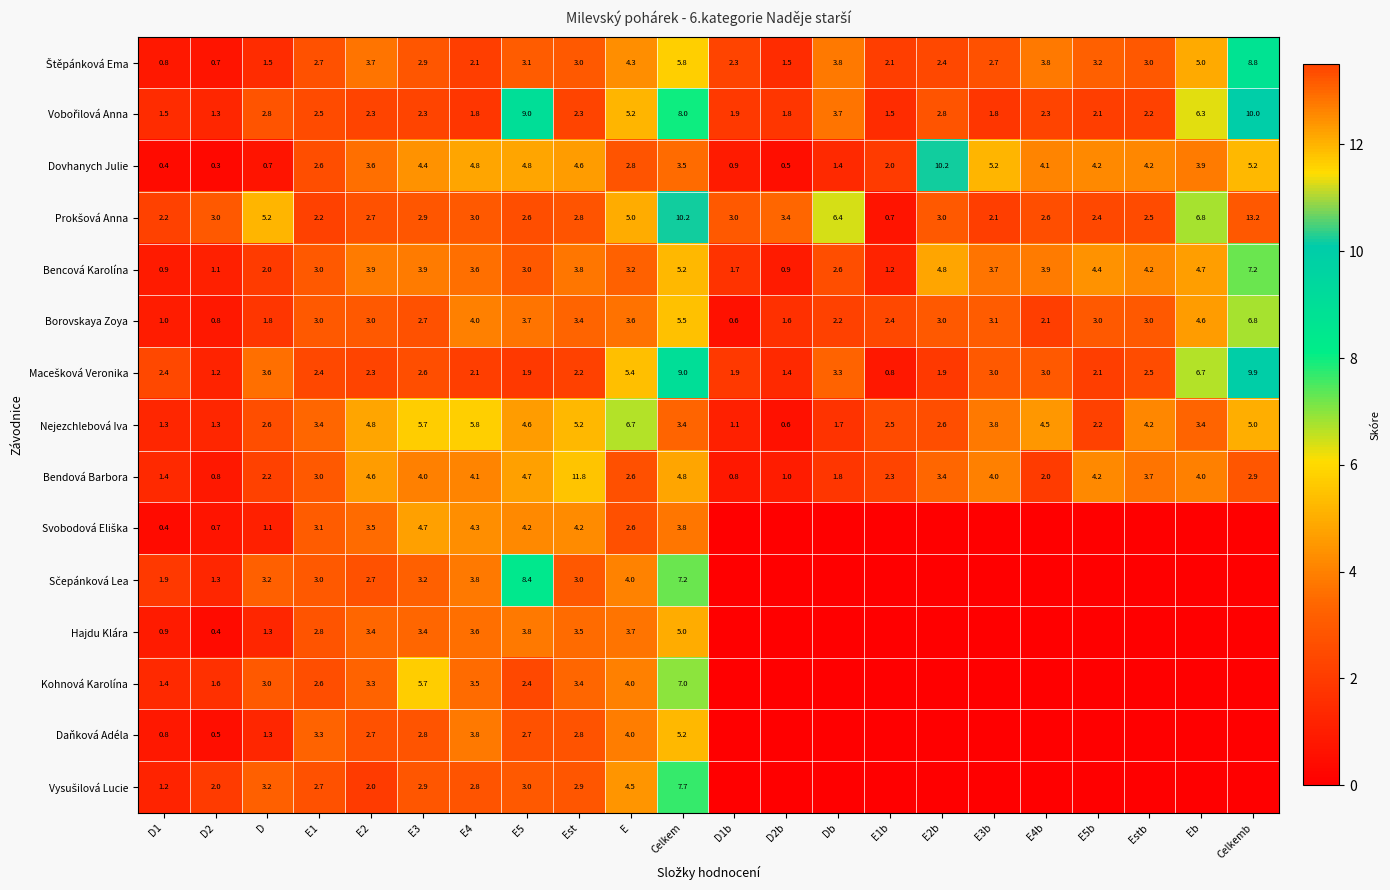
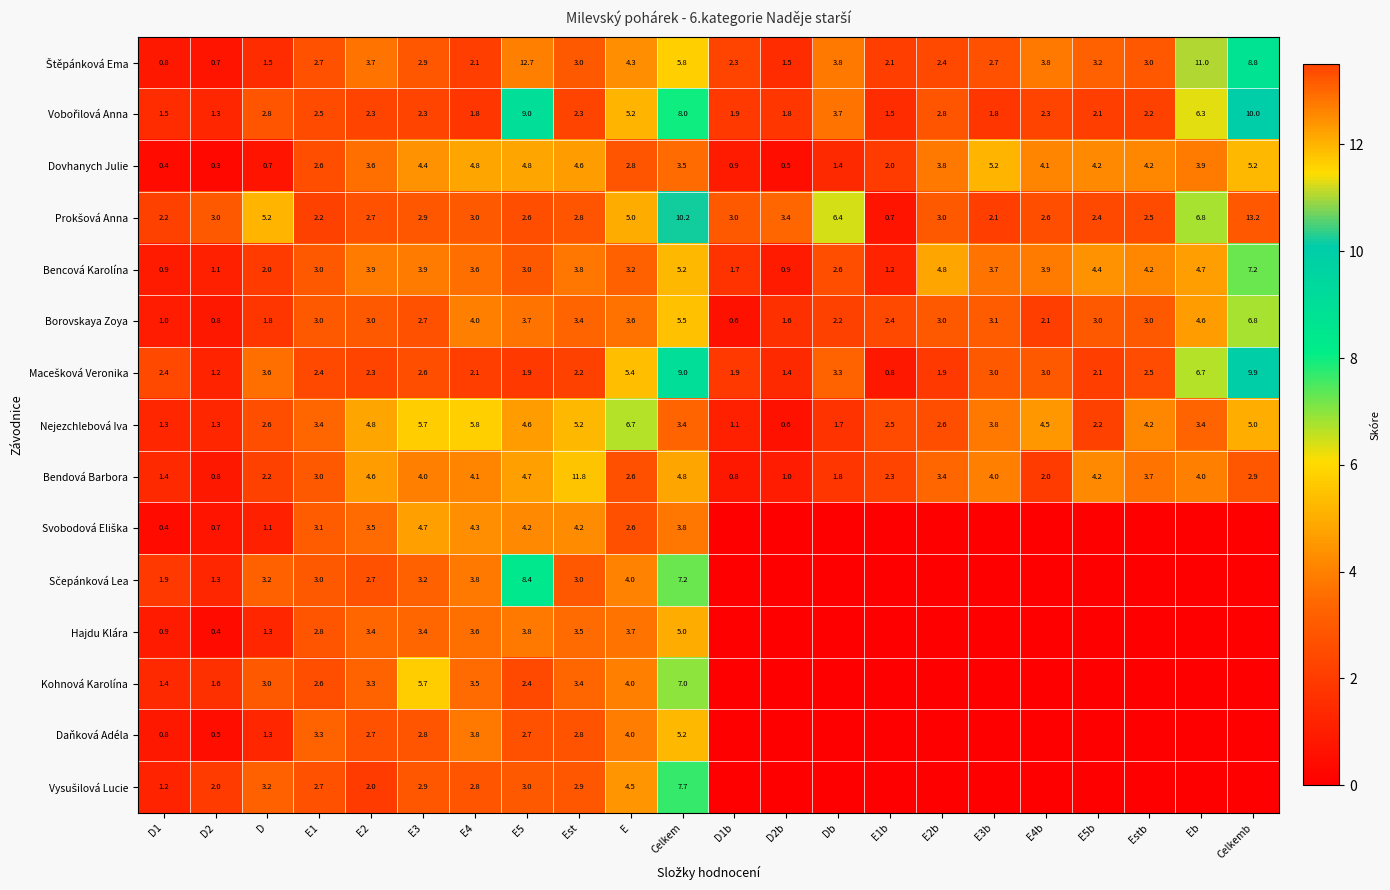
  {
    "Štěpánková Ema": {
      "D1": 0.8,
      "D2": 0.7,
      "D": 1.5,
      "E1": 2.7,
      "E2": 3.7,
      "E3": 2.9,
      "E4": 2.1,
-     "E5": 3.1,
+     "E5": 12.7,
      "Est": 3.0,
      "E": 4.3,
      "Celkem": 5.8,
      "D1b": 2.3,
      "D2b": 1.5,
      "Db": 3.8,
      "E1b": 2.1,
      "E2b": 2.4,
      "E3b": 2.7,
      "E4b": 3.8,
      "E5b": 3.2,
      "Estb": 3.0,
-     "Eb": 5.0,
+     "Eb": 11.0,
      "Celkemb": 8.8
    },
    "Dovhanych Julie": {
      "D1": 0.4,
      "D2": 0.3,
      "D": 0.7,
      "E1": 2.6,
      "E2": 3.6,
      "E3": 4.4,
      "E4": 4.8,
      "E5": 4.8,
      "Est": 4.6,
      "E": 2.8,
      "Celkem": 3.5,
      "D1b": 0.9,
      "D2b": 0.5,
      "Db": 1.4,
      "E1b": 2.0,
-     "E2b": 10.2,
+     "E2b": 3.8,
      "E3b": 5.2,
      "E4b": 4.1,
      "E5b": 4.2,
      "Estb": 4.2,
      "Eb": 3.9,
      "Celkemb": 5.2
    }
  }
